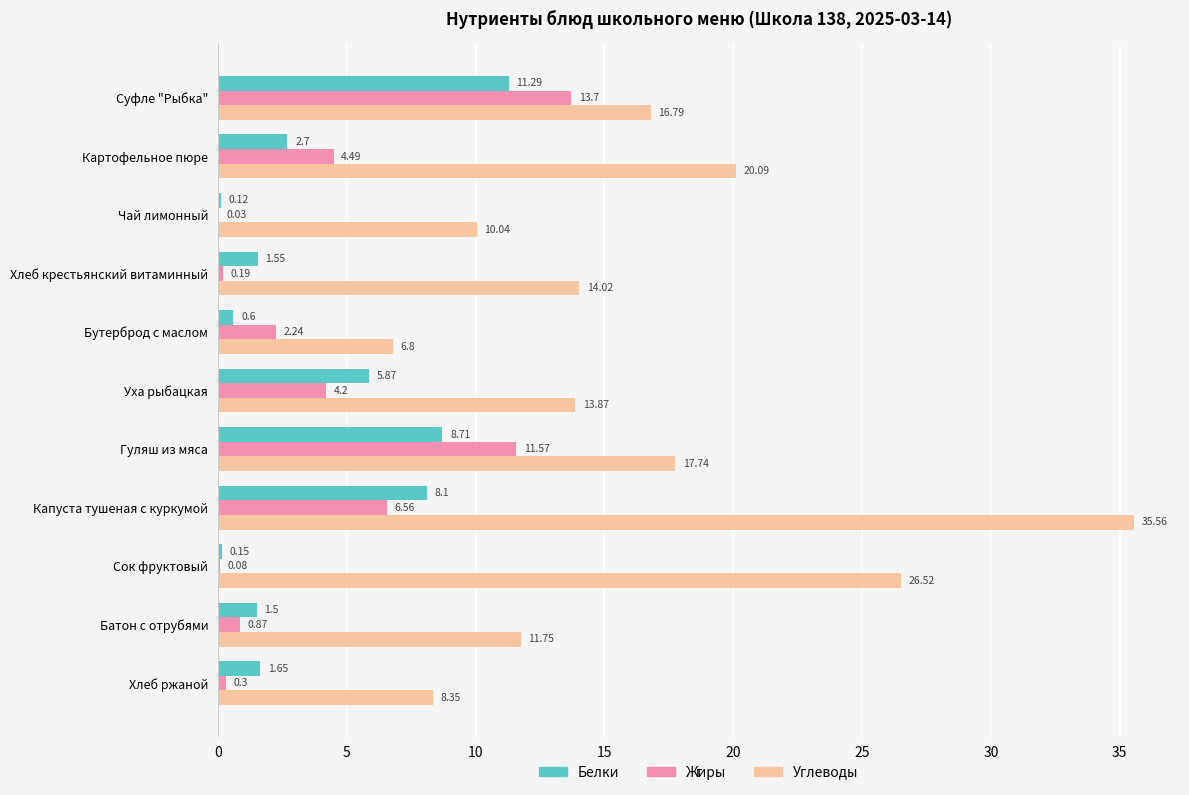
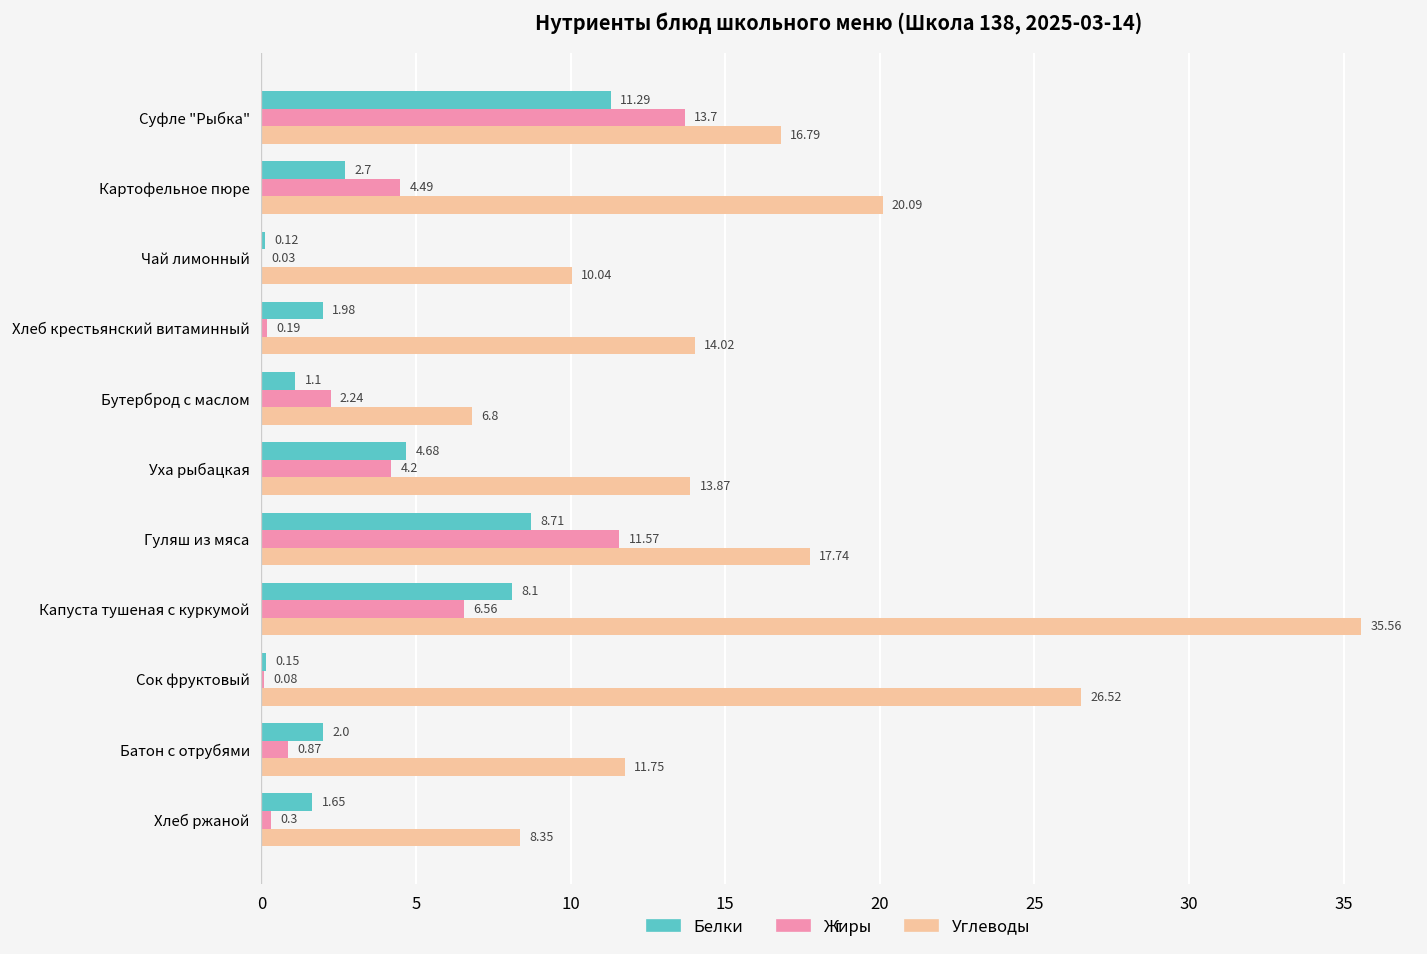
  {
    "Белки": {
      "Суфле \"Рыбка\"": 11.29,
      "Картофельное пюре": 2.7,
      "Чай лимонный": 0.12,
-     "Хлеб крестьянский витаминный": 1.55,
-     "Бутерброд с маслом": 0.6,
-     "Уха рыбацкая": 5.87,
+     "Хлеб крестьянский витаминный": 1.98,
+     "Бутерброд с маслом": 1.1,
+     "Уха рыбацкая": 4.68,
      "Гуляш из мяса": 8.71,
      "Капуста тушеная с куркумой": 8.1,
      "Сок фруктовый": 0.15,
-     "Батон с отрубями": 1.5,
+     "Батон с отрубями": 2.0,
      "Хлеб ржаной": 1.65
    }
  }
